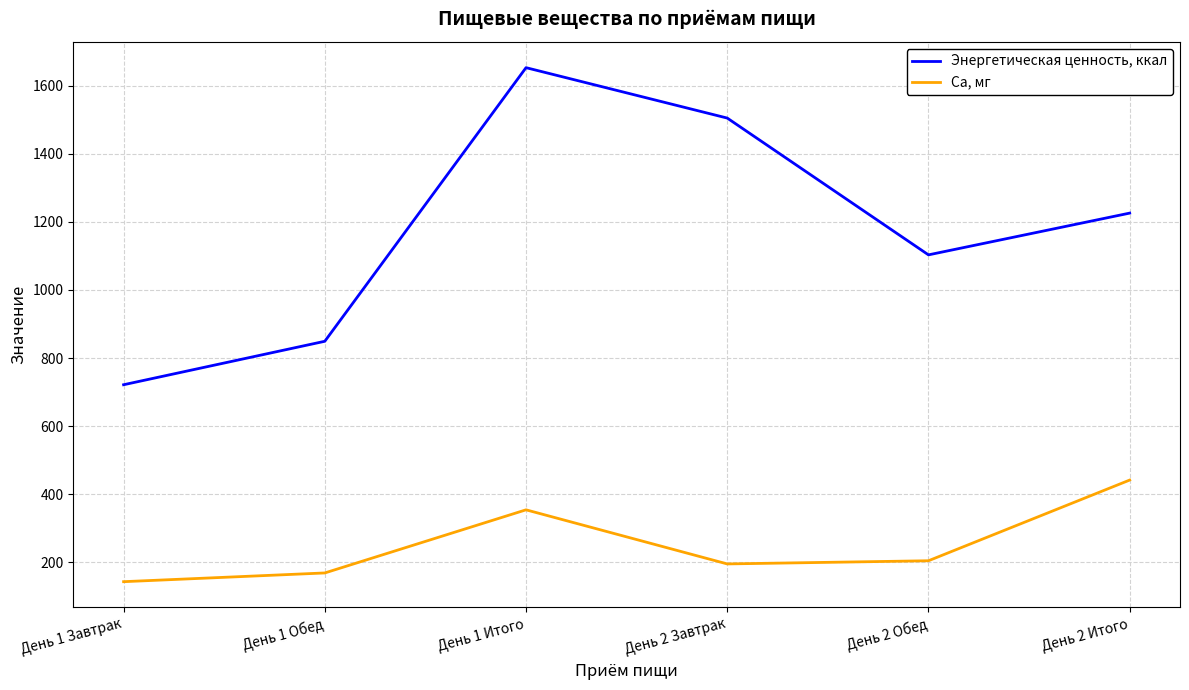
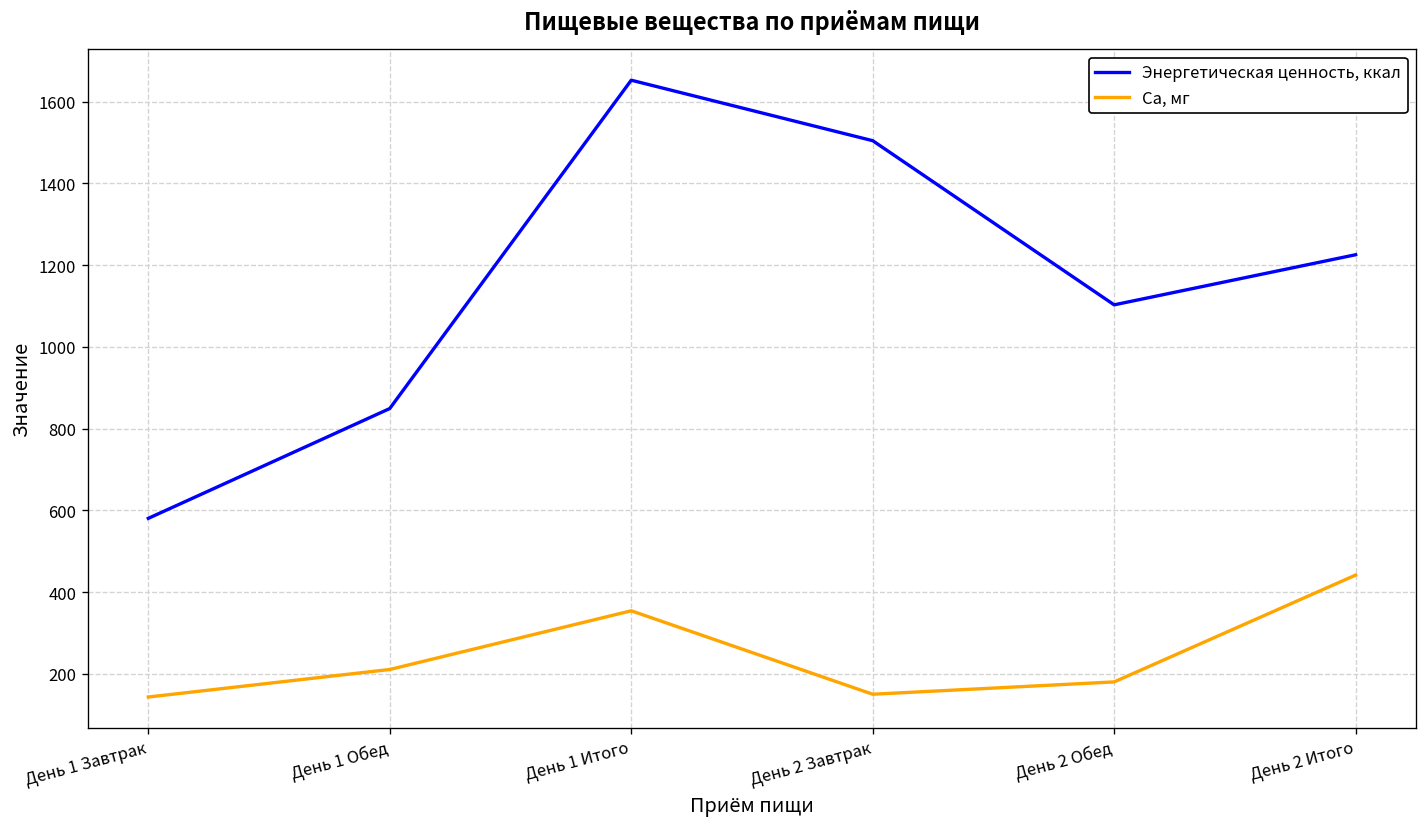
  {
    "Энергетическая ценность, ккал": {
-     "День 1 Завтрак": 720,
+     "День 1 Завтрак": 580,
      "День 1 Обед": 850,
      "День 1 Итого": 1650,
      "День 2 Завтрак": 1500,
      "День 2 Обед": 1100,
      "День 2 Итого": 1230
    },
    "Са, мг": {
      "День 1 Завтрак": 140,
-     "День 1 Обед": 170,
+     "День 1 Обед": 210,
      "День 1 Итого": 350,
-     "День 2 Завтрак": 200,
-     "День 2 Обед": 210,
+     "День 2 Завтрак": 150,
+     "День 2 Обед": 180,
      "День 2 Итого": 440
    }
  }
